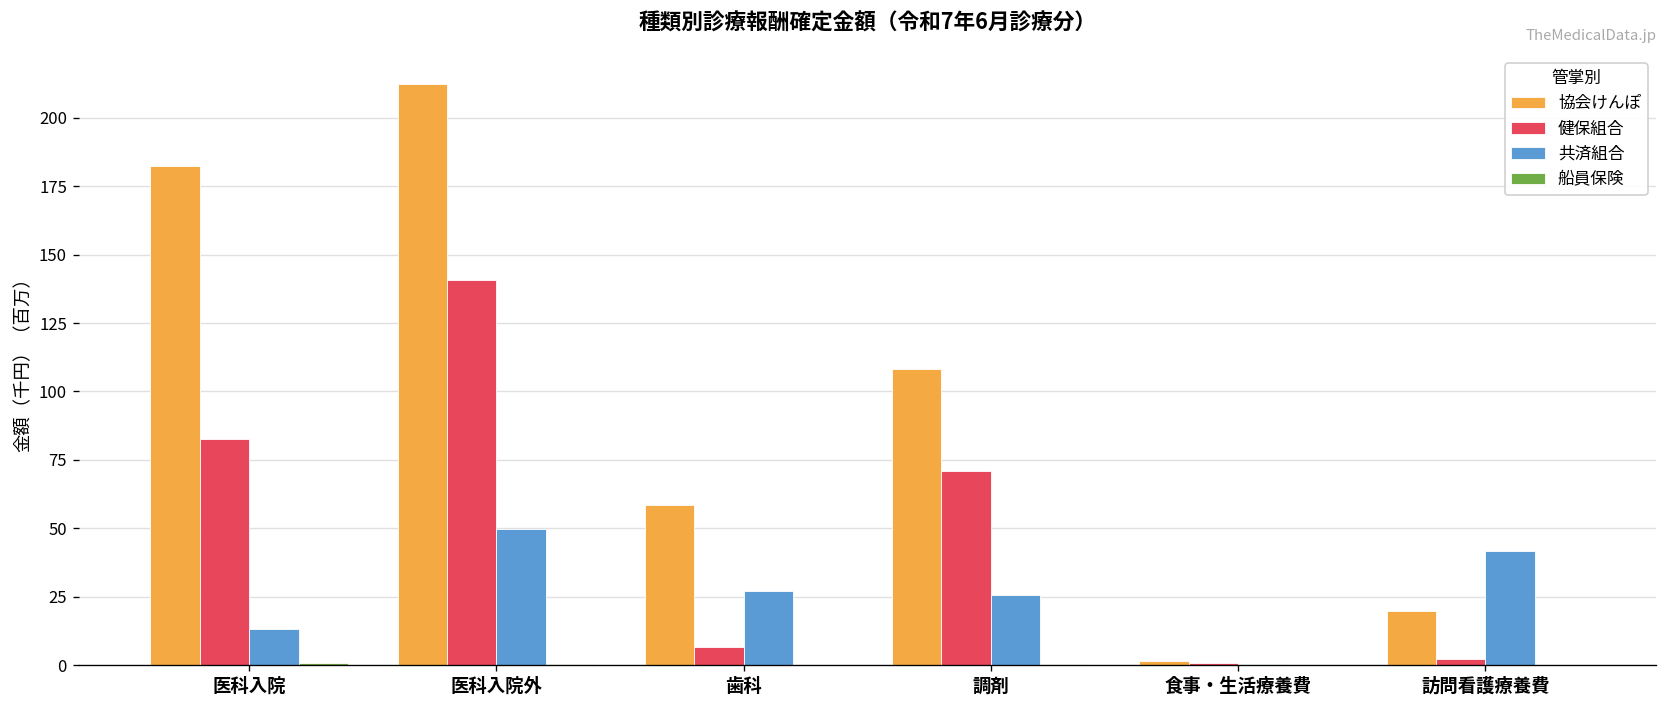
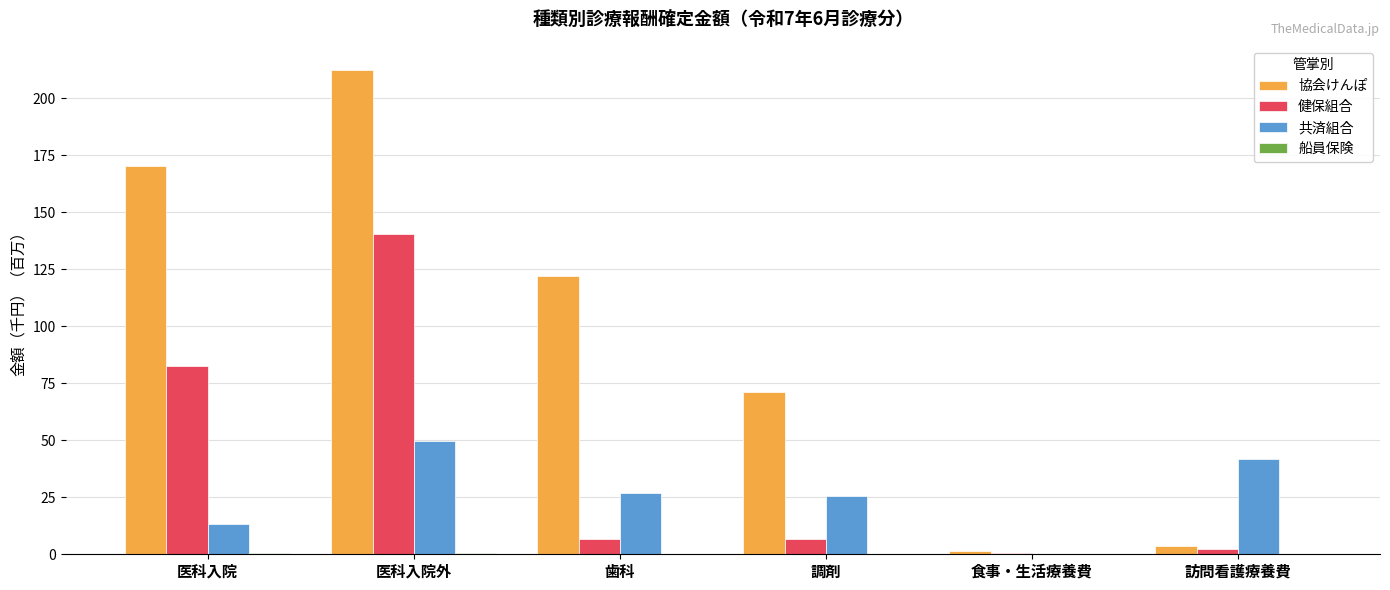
  {
    "協会けんぽ": {
-     "医科入院": 182,
+     "医科入院": 170,
      "医科入院外": 212,
-     "歯科": 58,
-     "調剤": 108,
+     "歯科": 122,
+     "調剤": 71,
      "食事・生活療養費": 1,
-     "訪問看護療養費": 20
+     "訪問看護療養費": 3
    },
    "健保組合": {
      "医科入院": 83,
      "医科入院外": 141,
      "歯科": 7,
-     "調剤": 71,
+     "調剤": 7,
      "訪問看護療養費": 2
    },
    "共済組合": {
      "医科入院": 13,
      "医科入院外": 50,
      "歯科": 27,
      "調剤": 26,
      "訪問看護療養費": 42
    }
  }
